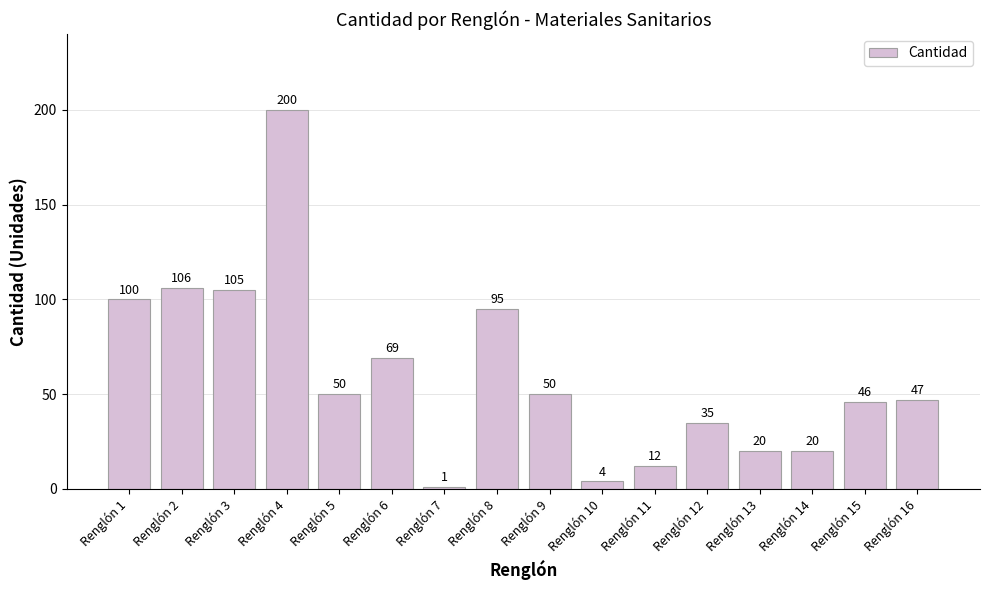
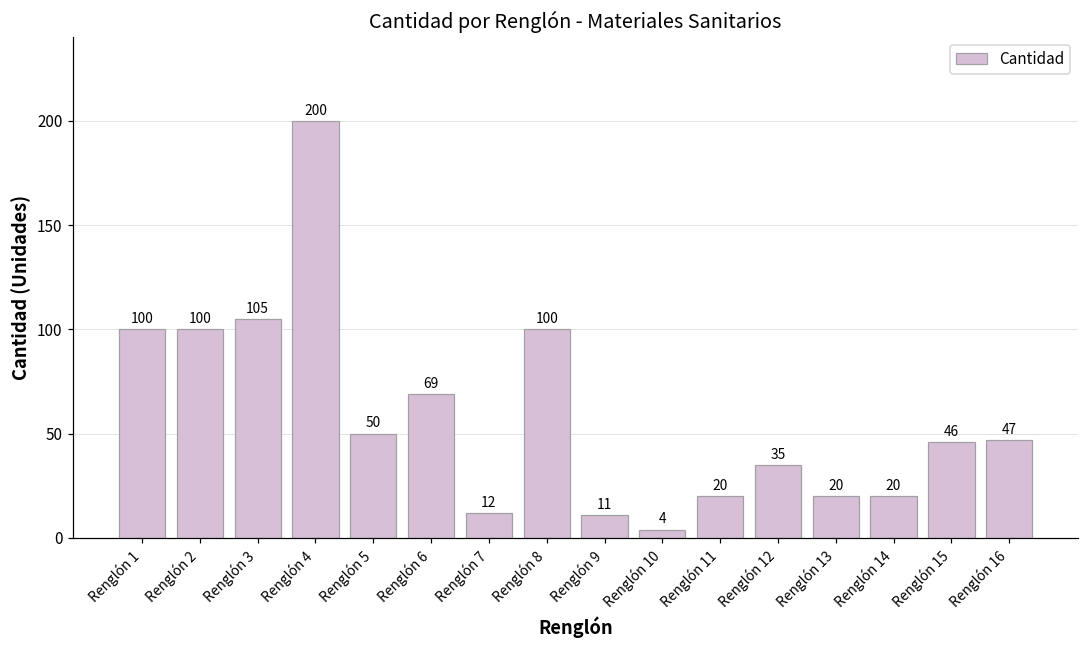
  {
    "Renglón 1": 100,
-   "Renglón 2": 106,
+   "Renglón 2": 100,
    "Renglón 3": 105,
    "Renglón 4": 200,
    "Renglón 5": 50,
    "Renglón 6": 69,
-   "Renglón 7": 1,
-   "Renglón 8": 95,
-   "Renglón 9": 50,
+   "Renglón 7": 12,
+   "Renglón 8": 100,
+   "Renglón 9": 11,
    "Renglón 10": 4,
-   "Renglón 11": 12,
+   "Renglón 11": 20,
    "Renglón 12": 35,
    "Renglón 13": 20,
    "Renglón 14": 20,
    "Renglón 15": 46,
    "Renglón 16": 47
  }
